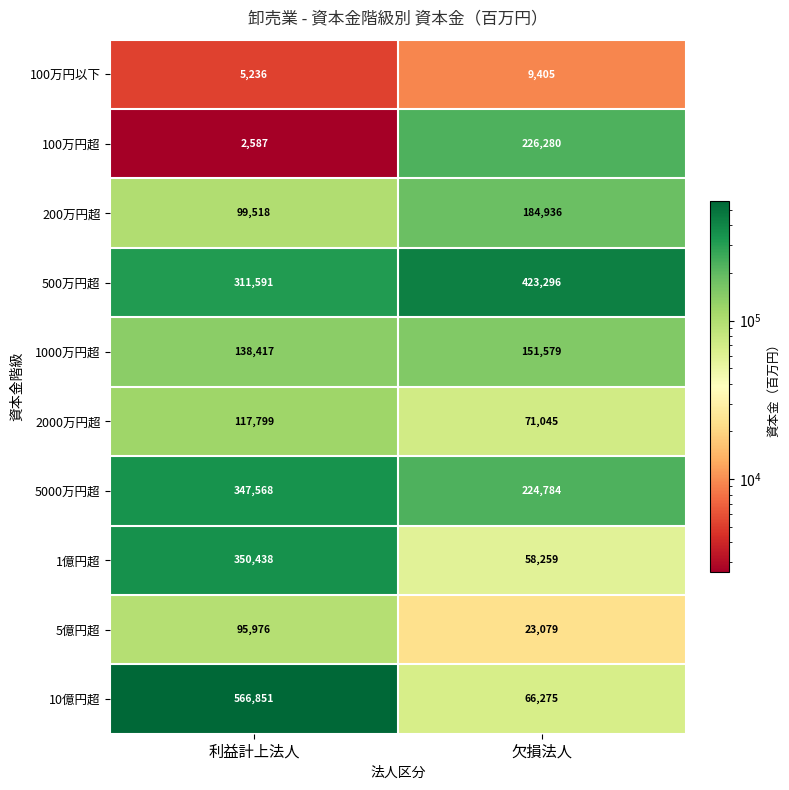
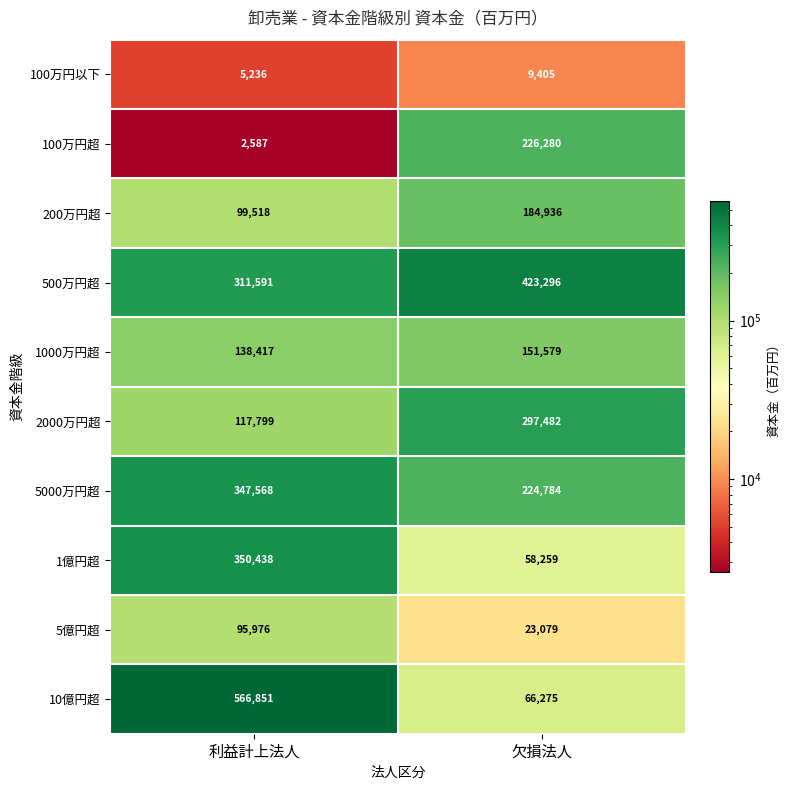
  {
    "100万円以下": {
      "利益計上法人": "5,236",
      "欠損法人": "9,405"
    },
    "100万円超": {
      "利益計上法人": "2,587",
      "欠損法人": "226,280"
    },
    "200万円超": {
      "利益計上法人": "99,518",
      "欠損法人": "184,936"
    },
    "500万円超": {
      "利益計上法人": "311,591",
      "欠損法人": "423,296"
    },
    "1000万円超": {
      "利益計上法人": "138,417",
      "欠損法人": "151,579"
    },
    "2000万円超": {
      "利益計上法人": "117,799",
-     "欠損法人": "71,045"
+     "欠損法人": "297,482"
    },
    "5000万円超": {
      "利益計上法人": "347,568",
      "欠損法人": "224,784"
    },
    "1億円超": {
      "利益計上法人": "350,438",
      "欠損法人": "58,259"
    },
    "5億円超": {
      "利益計上法人": "95,976",
      "欠損法人": "23,079"
    },
    "10億円超": {
      "利益計上法人": "566,851",
      "欠損法人": "66,275"
    }
  }
